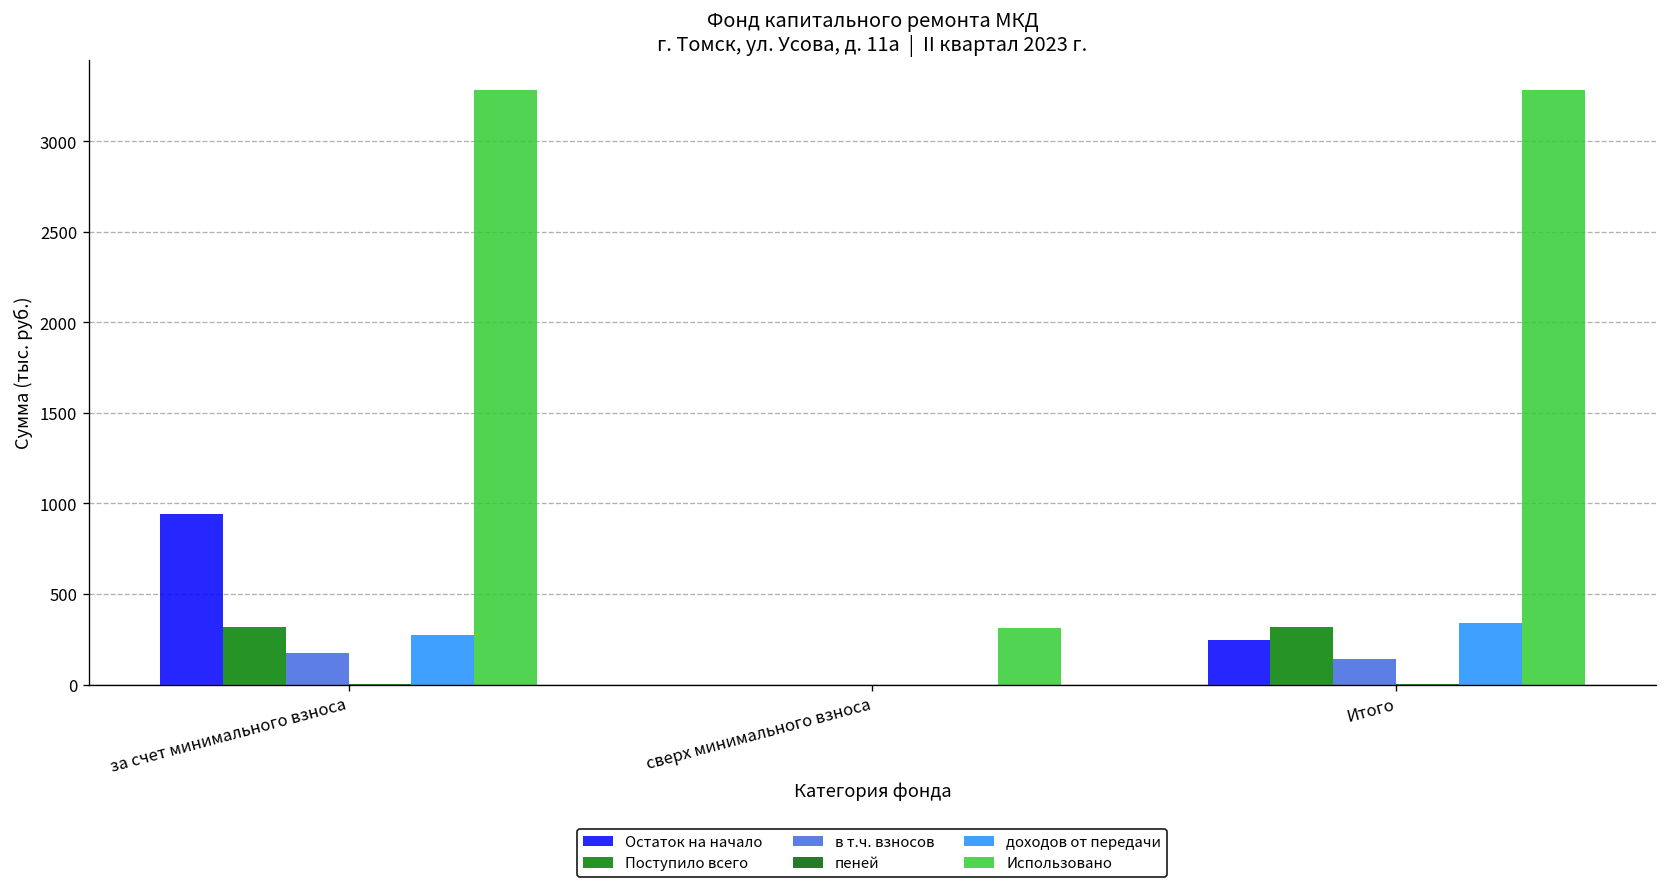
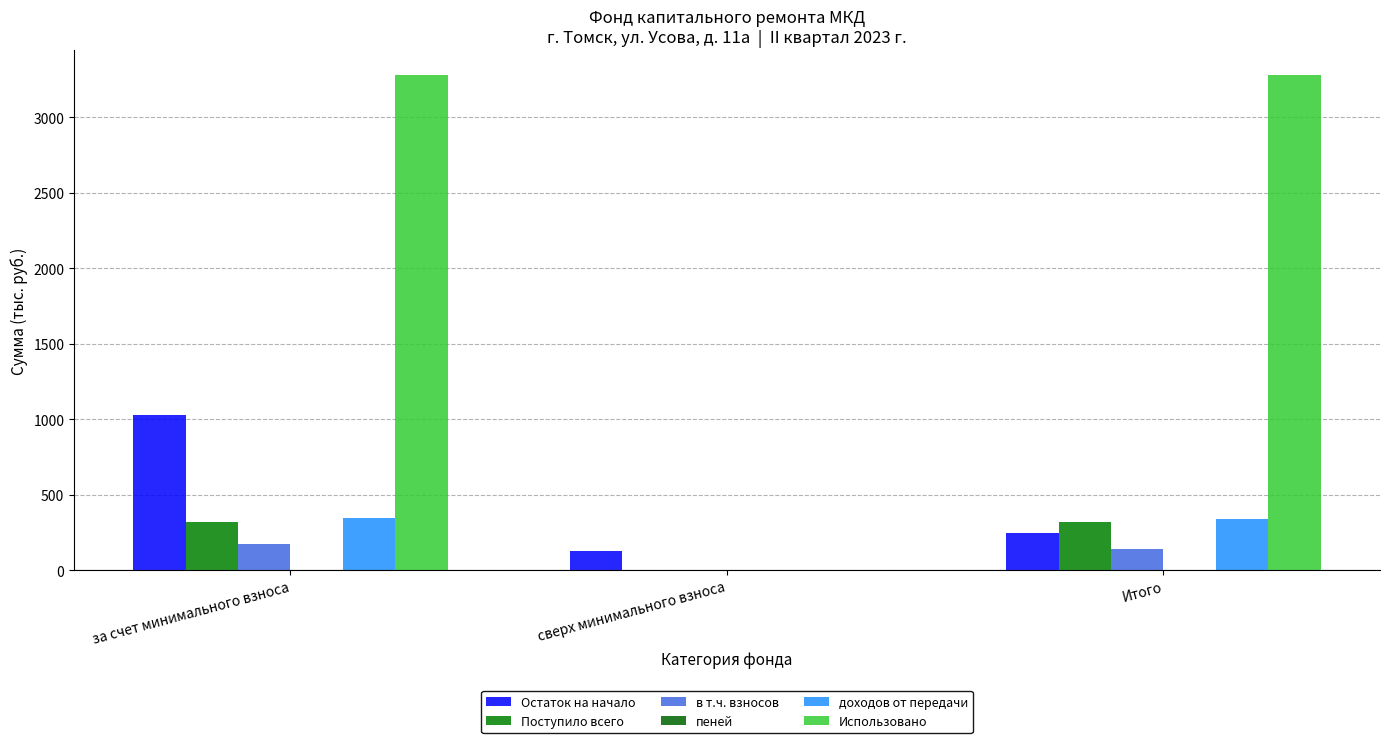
  {
    "Остаток на начало": {
-     "за счет минимального взноса": 940,
-     "сверх минимального взноса": 0,
+     "за счет минимального взноса": 1030,
+     "сверх минимального взноса": 130,
      "Итого": 250
    },
    "в т.ч. взносов": {
      "за счет минимального взноса": 180,
      "сверх минимального взноса": 0,
      "Итого": 140
    },
    "доходов от передачи": {
-     "за счет минимального взноса": 280,
+     "за счет минимального взноса": 340,
      "сверх минимального взноса": 0,
      "Итого": 340
    },
    "Использовано": {
      "за счет минимального взноса": 3280,
-     "сверх минимального взноса": 310,
+     "сверх минимального взноса": 0,
      "Итого": 3280
    }
  }
